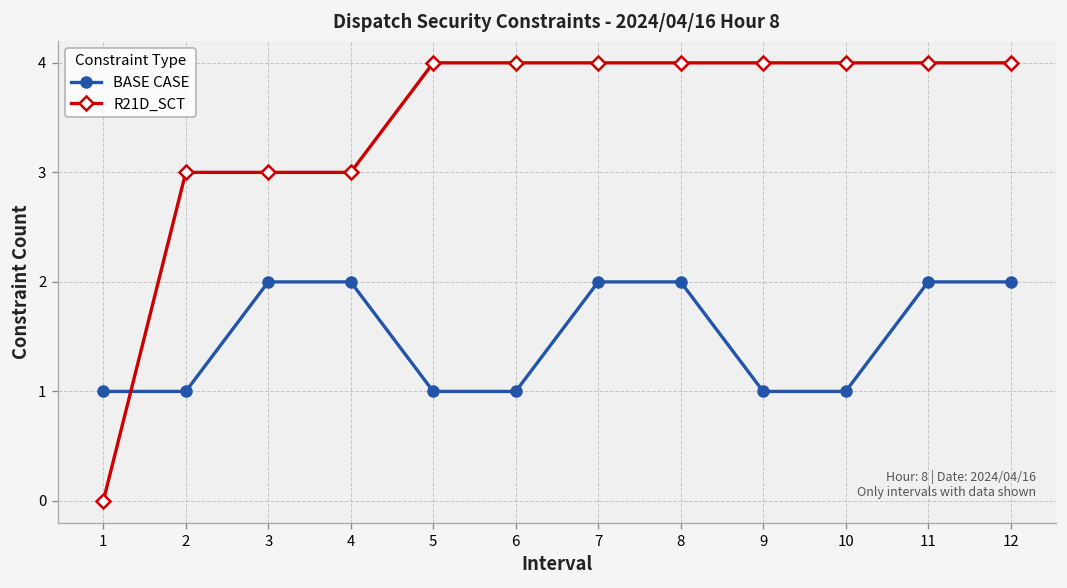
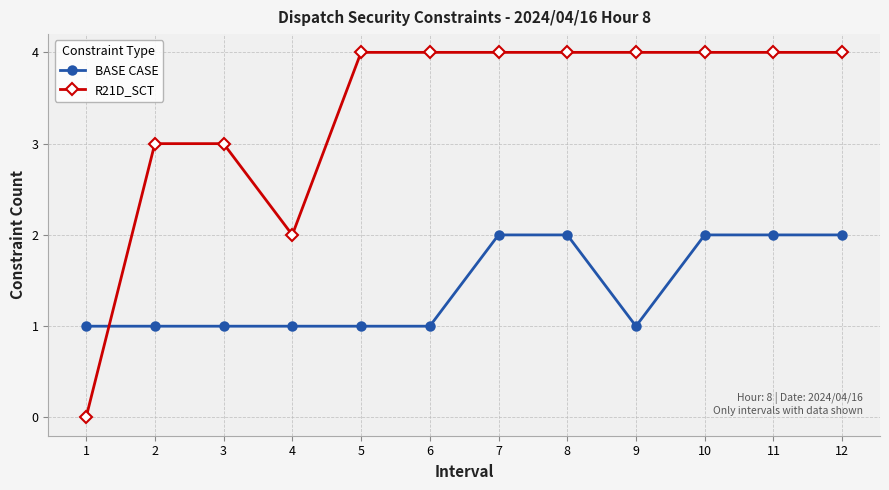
  {
    "BASE CASE": {
      "1": 1,
      "2": 1,
-     "3": 2,
-     "4": 2,
+     "3": 1,
+     "4": 1,
      "5": 1,
      "6": 1,
      "7": 2,
      "8": 2,
      "9": 1,
-     "10": 1,
+     "10": 2,
      "11": 2,
      "12": 2
    },
    "R21D_SCT": {
      "1": 0,
      "2": 3,
      "3": 3,
-     "4": 3,
+     "4": 2,
      "5": 4,
      "6": 4,
      "7": 4,
      "8": 4,
      "9": 4,
      "10": 4,
      "11": 4,
      "12": 4
    }
  }
